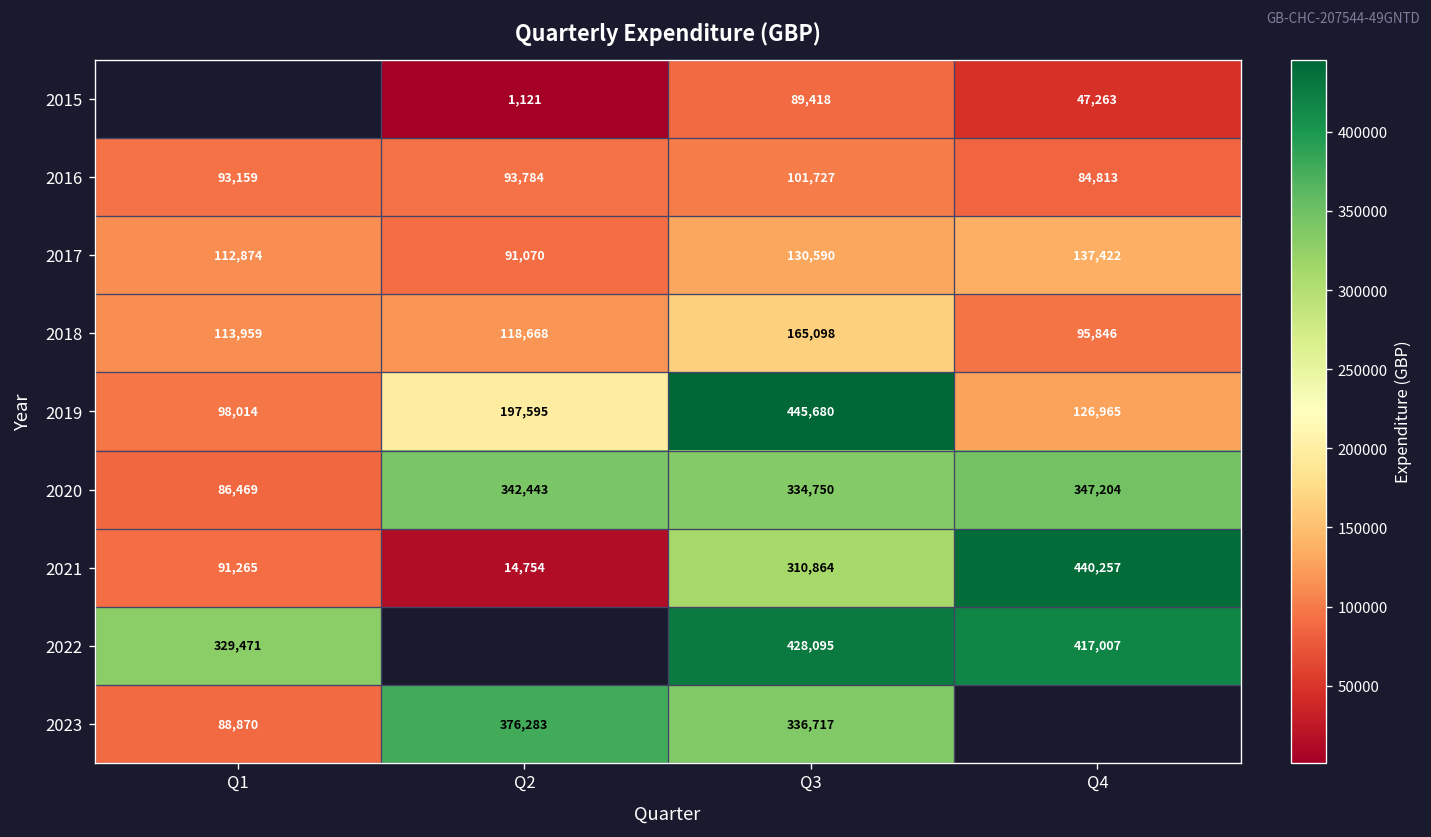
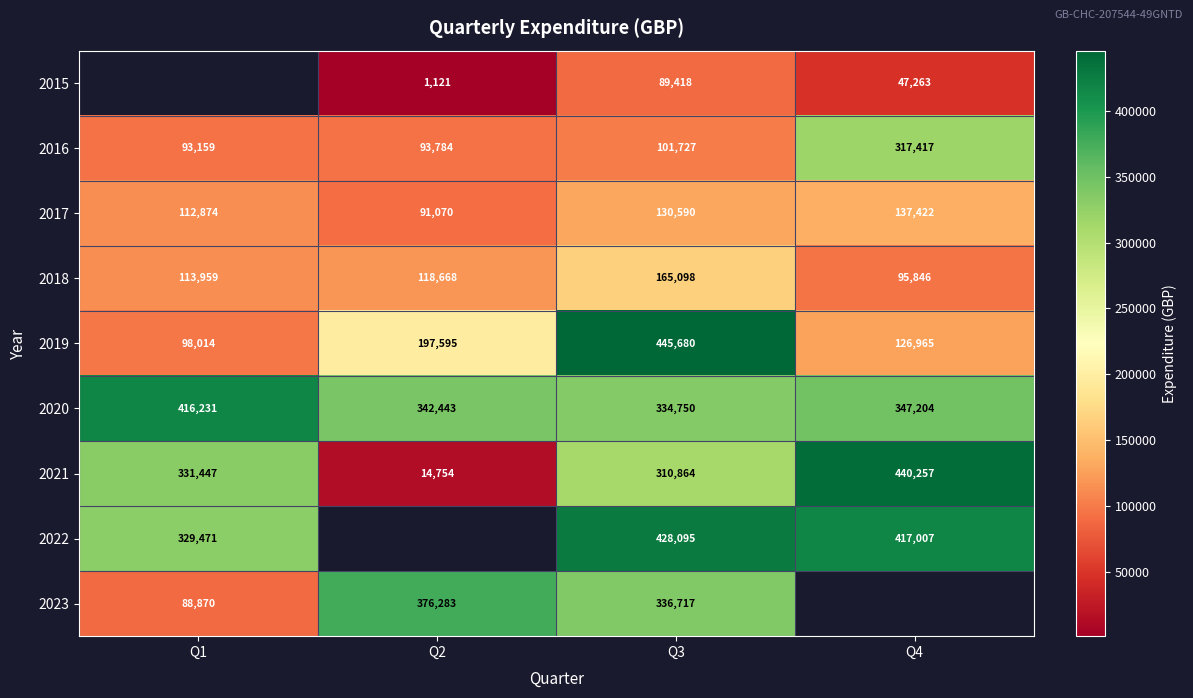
  {
    "2015": {
      "Q2": "1,121",
      "Q3": "89,418",
      "Q4": "47,263"
    },
    "2016": {
      "Q1": "93,159",
      "Q2": "93,784",
      "Q3": "101,727",
-     "Q4": "84,813"
+     "Q4": "317,417"
    },
    "2017": {
      "Q1": "112,874",
      "Q2": "91,070",
      "Q3": "130,590",
      "Q4": "137,422"
    },
    "2018": {
      "Q1": "113,959",
      "Q2": "118,668",
      "Q3": "165,098",
      "Q4": "95,846"
    },
    "2019": {
      "Q1": "98,014",
      "Q2": "197,595",
      "Q3": "445,680",
      "Q4": "126,965"
    },
    "2020": {
-     "Q1": "86,469",
+     "Q1": "416,231",
      "Q2": "342,443",
      "Q3": "334,750",
      "Q4": "347,204"
    },
    "2021": {
-     "Q1": "91,265",
+     "Q1": "331,447",
      "Q2": "14,754",
      "Q3": "310,864",
      "Q4": "440,257"
    },
    "2022": {
      "Q1": "329,471",
      "Q3": "428,095",
      "Q4": "417,007"
    },
    "2023": {
      "Q1": "88,870",
      "Q2": "376,283",
      "Q3": "336,717"
    }
  }
